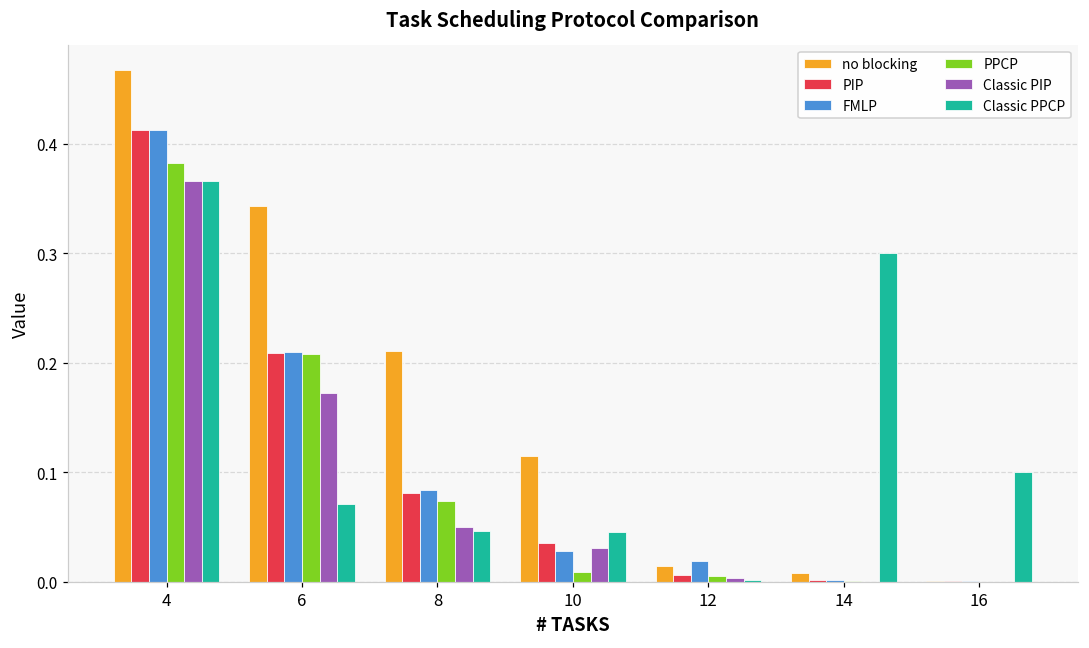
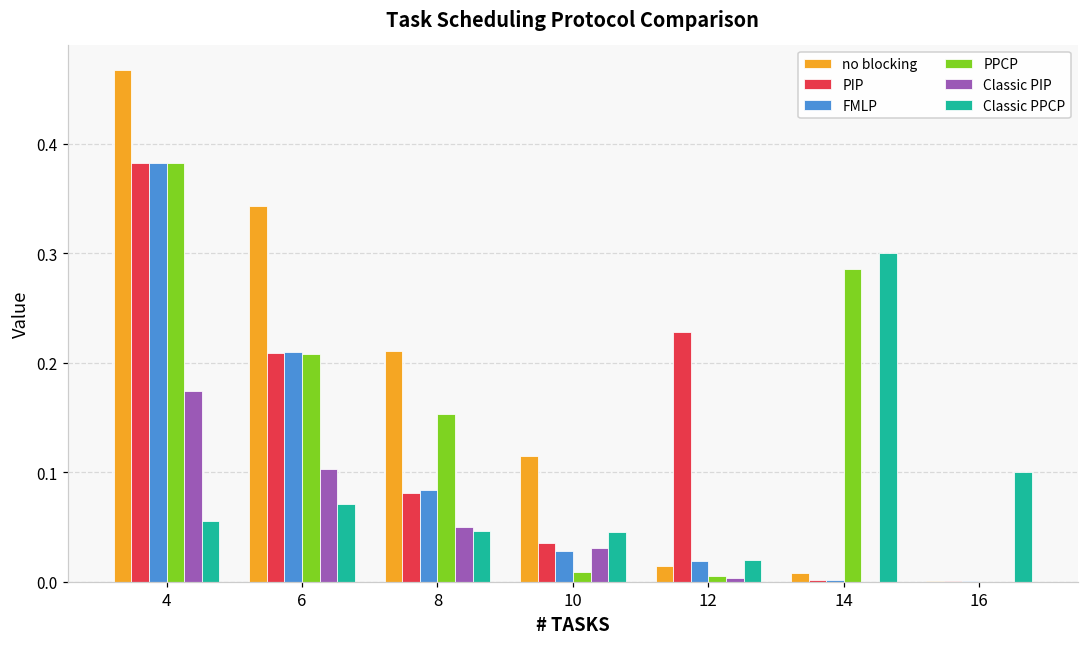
  {
    "no blocking": {
      "4": 0.47,
      "6": 0.34,
      "8": 0.21,
      "10": 0.11,
      "12": 0.01,
      "14": 0.01
    },
    "PIP": {
-     "4": 0.41,
+     "4": 0.38,
      "6": 0.21,
      "8": 0.08,
      "10": 0.04,
-     "12": 0.01
+     "12": 0.23
    },
    "FMLP": {
-     "4": 0.41,
+     "4": 0.38,
      "6": 0.21,
      "8": 0.08,
      "10": 0.03,
      "12": 0.02
    },
    "PPCP": {
      "4": 0.38,
      "6": 0.21,
-     "8": 0.07,
+     "8": 0.15,
      "10": 0.01,
      "12": 0.01,
-     "14": 0.00,
+     "14": 0.29,
      "16": 0.00
    },
    "Classic PIP": {
-     "4": 0.37,
-     "6": 0.17,
+     "4": 0.17,
+     "6": 0.10,
      "8": 0.05,
      "10": 0.03,
      "12": 0.00,
      "14": 0.00,
      "16": 0.00
    },
    "Classic PPCP": {
-     "4": 0.37,
+     "4": 0.06,
      "6": 0.07,
      "8": 0.05,
      "10": 0.04,
-     "12": 0.00,
+     "12": 0.02,
      "14": 0.30,
      "16": 0.10
    }
  }
